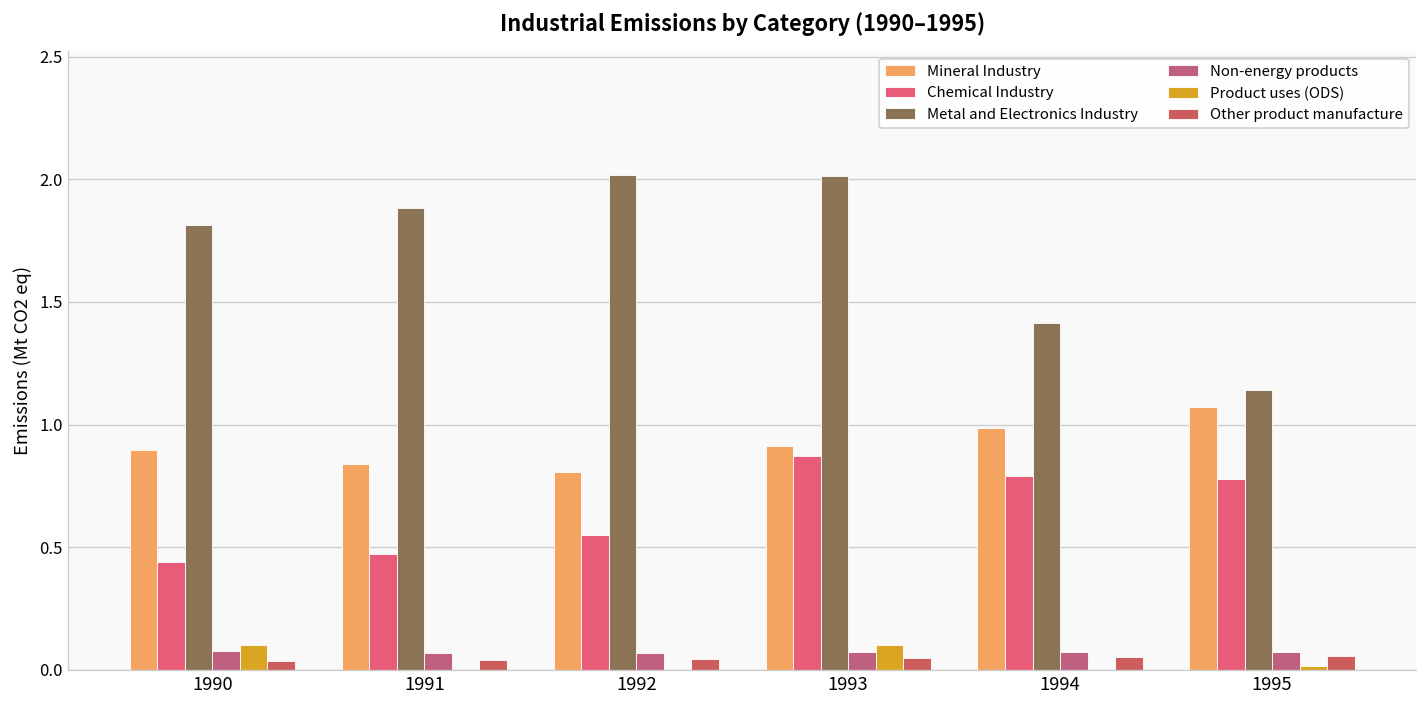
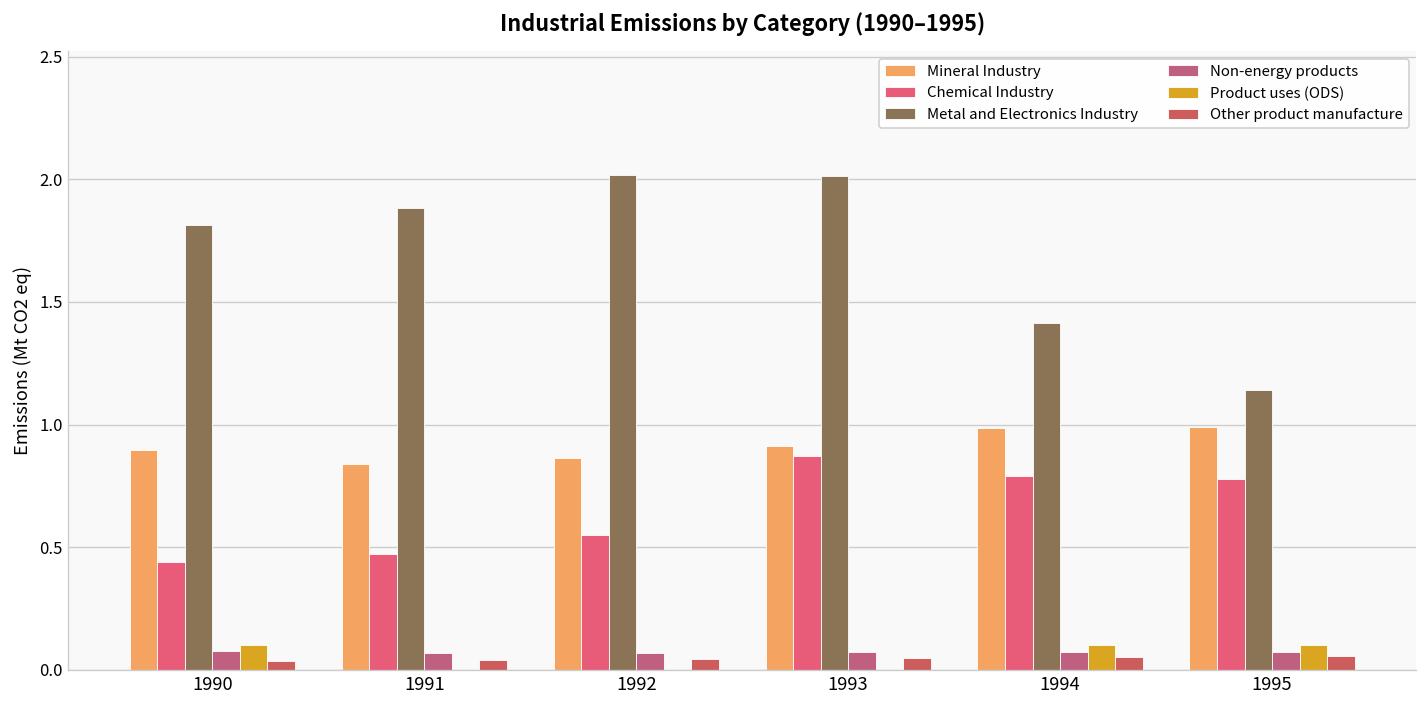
  {
    "Mineral Industry": {
      "1990": 0.90,
      "1991": 0.84,
-     "1992": 0.81,
+     "1992": 0.86,
      "1993": 0.91,
      "1994": 0.98,
-     "1995": 1.07
+     "1995": 0.99
    },
    "Metal and Electronics Industry": {
      "1990": 1.82,
      "1991": 1.88,
      "1992": 2.02,
      "1993": 2.01,
      "1994": 1.41,
      "1995": 1.14
    },
    "Product uses (ODS)": {
      "1990": 0.10,
      "1991": 0.00,
      "1992": 0.00,
-     "1993": 0.1,
-     "1994": 0.0,
-     "1995": 0.02
+     "1993": 0.0,
+     "1994": 0.1,
+     "1995": 0.10
    }
  }
